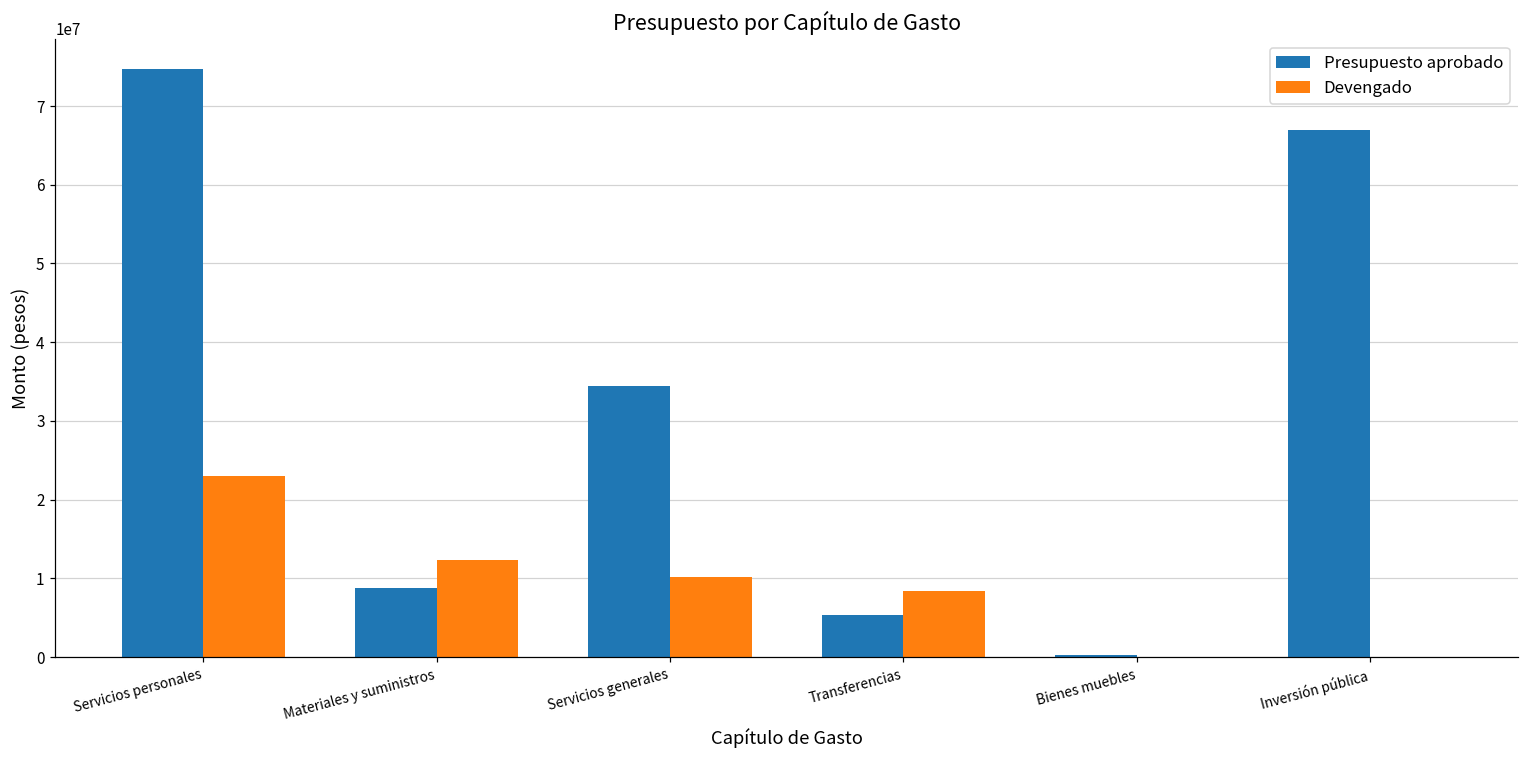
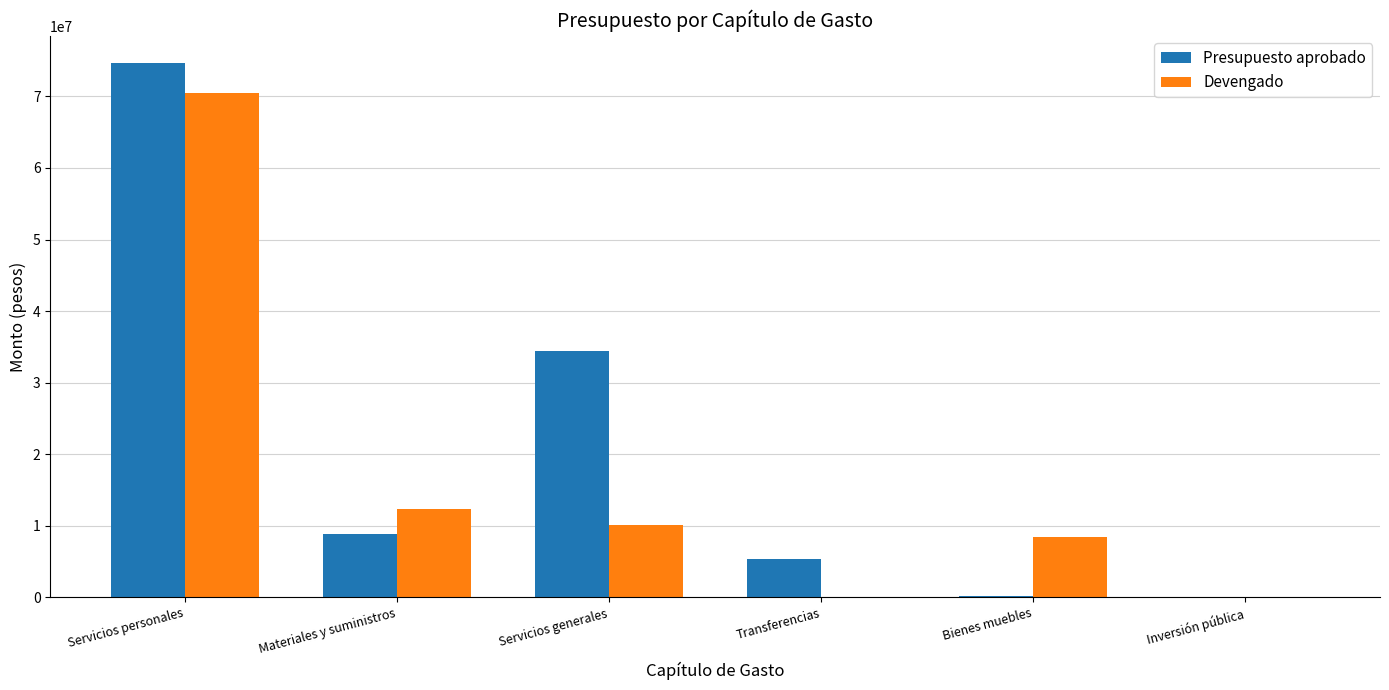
  {
    "Presupuesto aprobado": {
      "Servicios personales": 75000000,
      "Materiales y suministros": 9000000,
      "Servicios generales": 34000000,
      "Transferencias": 5000000,
-     "Inversión pública": 67000000
+     "Inversión pública": 0
    },
    "Devengado": {
-     "Servicios personales": 23000000,
+     "Servicios personales": 70000000,
      "Materiales y suministros": 12000000,
      "Servicios generales": 10000000,
-     "Transferencias": 8000000,
-     "Bienes muebles": 0,
+     "Transferencias": 0,
+     "Bienes muebles": 8000000,
      "Inversión pública": 0
    }
  }
